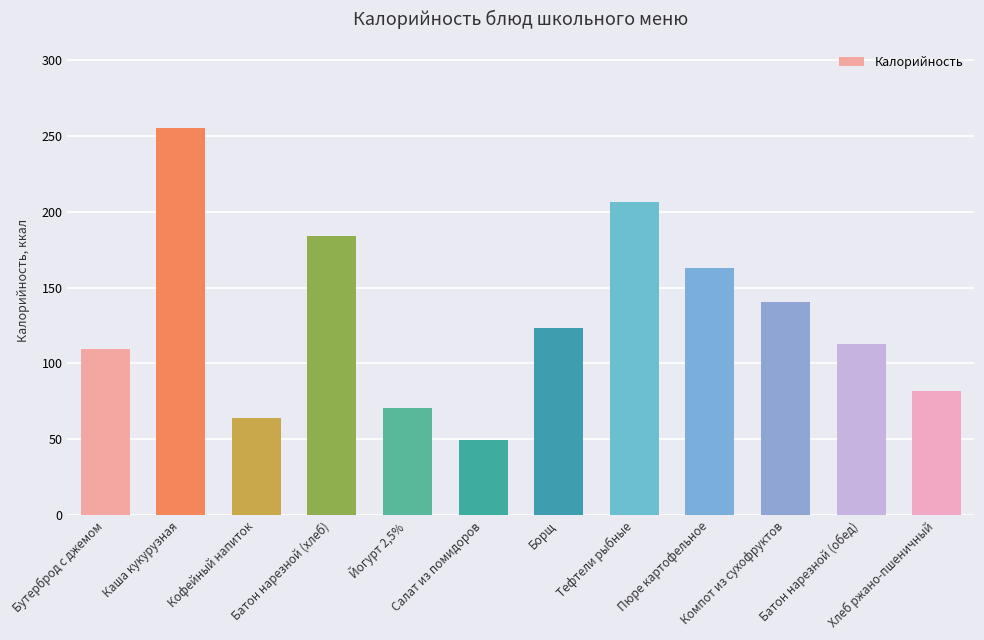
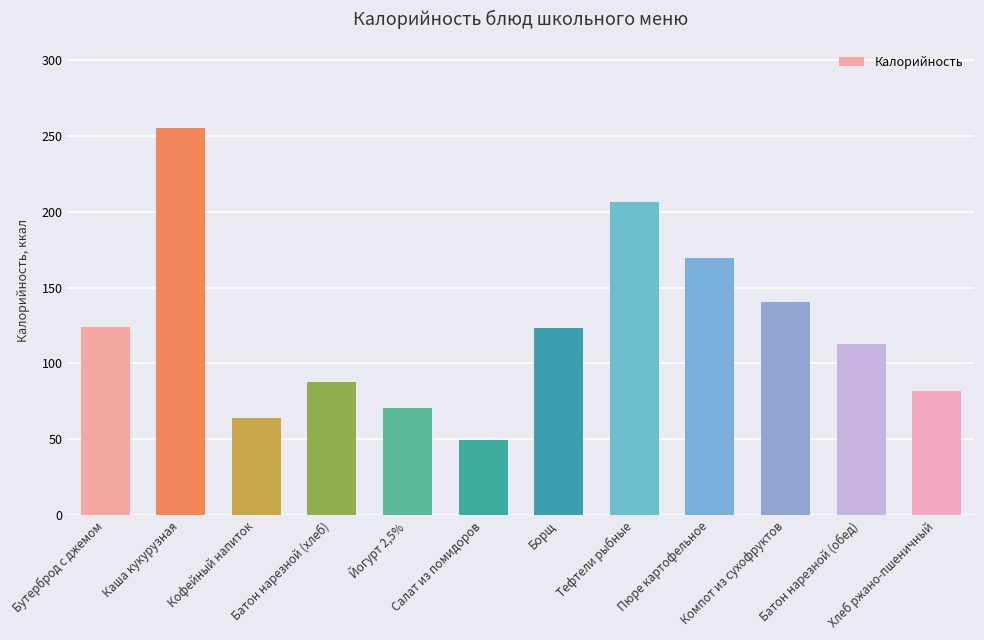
  {
-   "Бутерброд с джемом": 109,
+   "Бутерброд с джемом": 124,
    "Каша кукурузная": 255,
    "Кофейный напиток": 64,
-   "Батон нарезной (хлеб)": 184,
+   "Батон нарезной (хлеб)": 88,
    "Йогурт 2,5%": 71,
    "Салат из помидоров": 50,
    "Борщ": 124,
    "Тефтели рыбные": 206,
-   "Пюре картофельное": 163,
+   "Пюре картофельное": 170,
    "Компот из сухофруктов": 141,
    "Батон нарезной (обед)": 113,
    "Хлеб ржано-пшеничный": 82
  }
